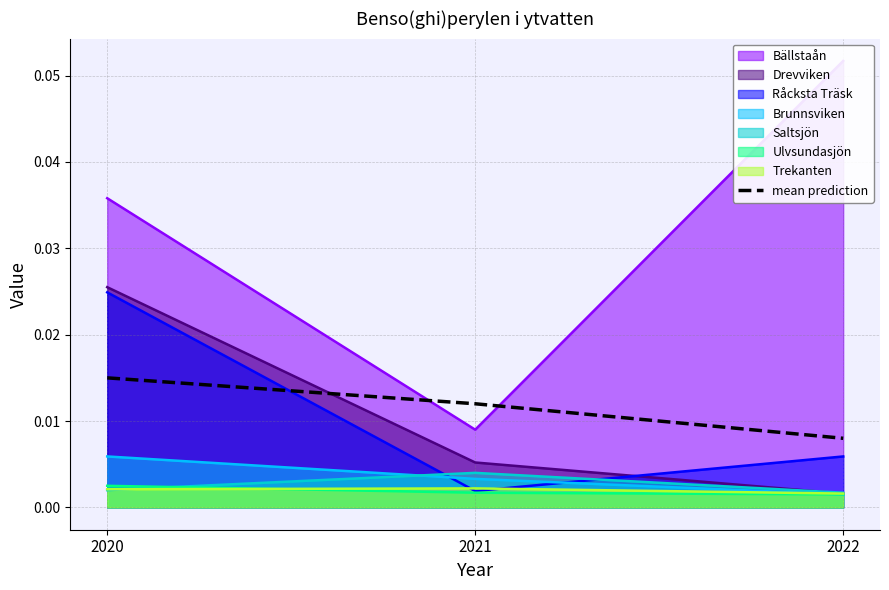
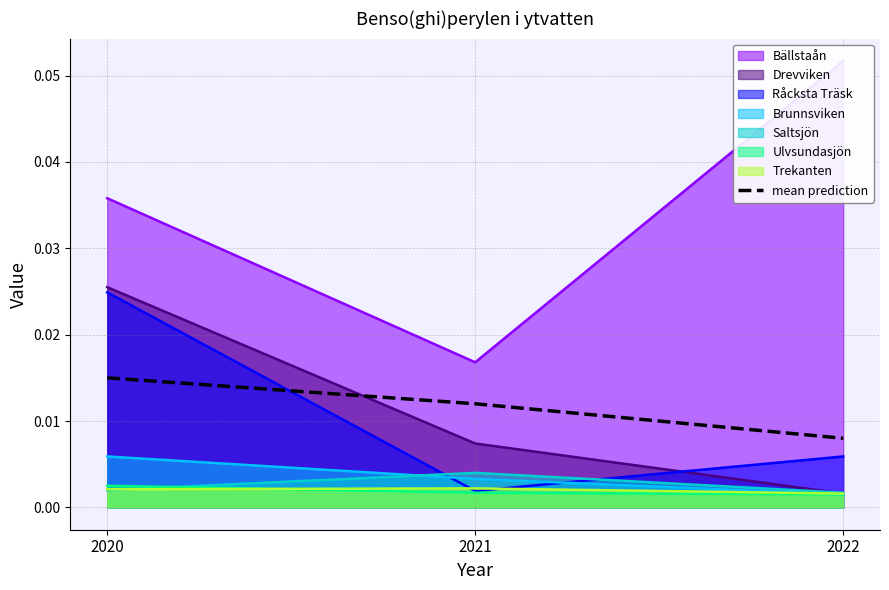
  {
    "Bällstaån": {
      "2020": 0.036,
-     "2021": 0.009
+     "2021": 0.017
    },
    "Drevviken": {
      "2020": 0.026,
-     "2021": 0.005
+     "2021": 0.007
    },
    "Råcksta Träsk": {
      "2020": 0.025,
      "2022": 0.006
    },
    "Ulvsundasjön": {
      "2020": 0.003
    },
    "Trekanten": {
      "2021": 0.002
    },
    "mean prediction": {
      "2020": 0.015,
      "2021": 0.012,
      "2022": 0.008
    }
  }
